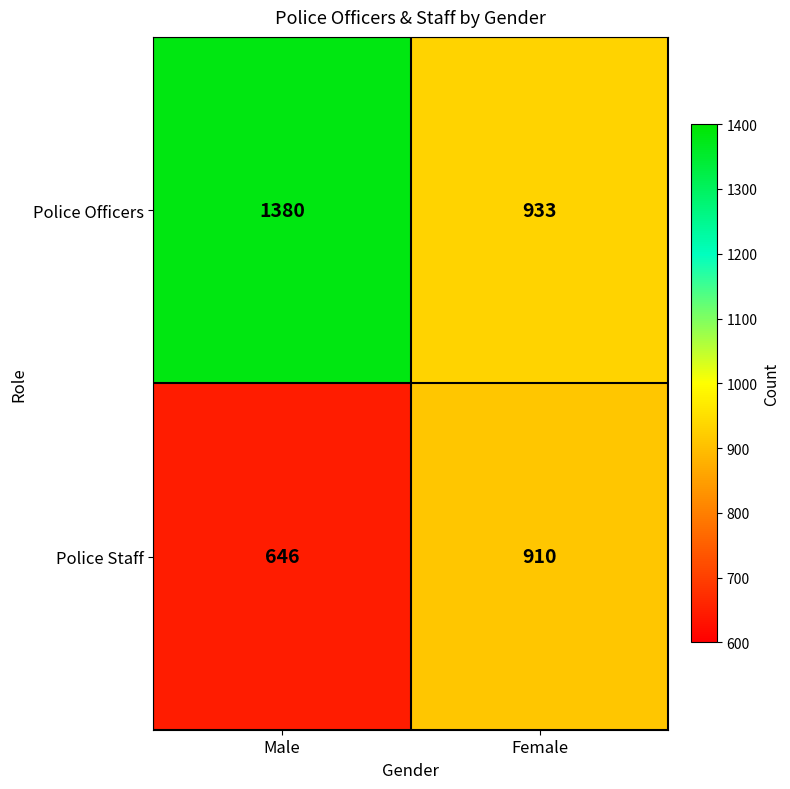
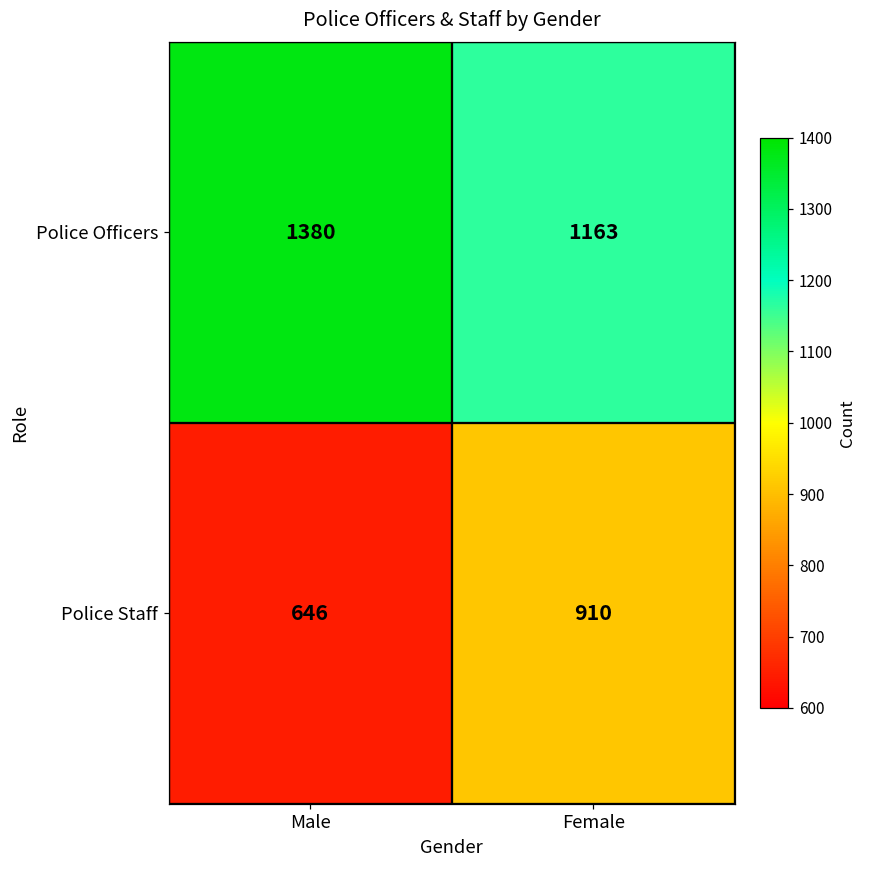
  {
    "Police Officers": {
      "Male": 1380,
-     "Female": 933
+     "Female": 1163
    },
    "Police Staff": {
      "Male": 646,
      "Female": 910
    }
  }
